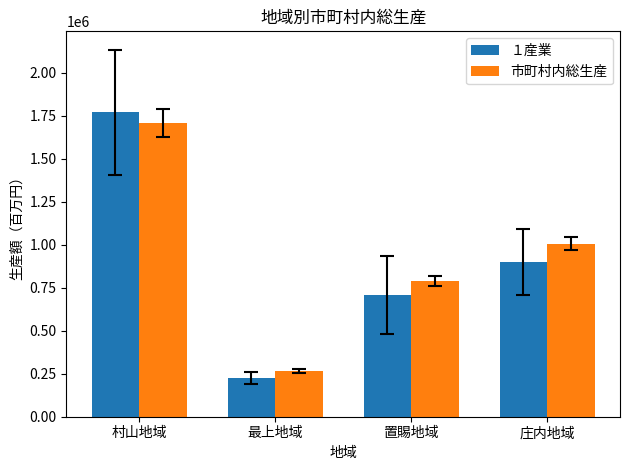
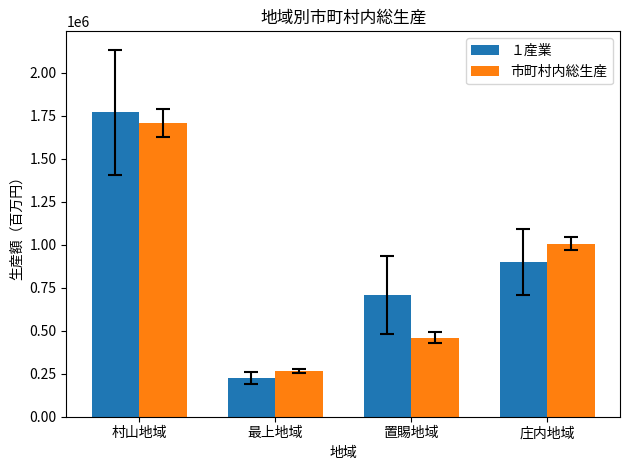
  {
    "市町村内総生産": {
      "村山地域": 1710000,
      "最上地域": 270000,
-     "置賜地域": 790000,
+     "置賜地域": 460000,
      "庄内地域": 1010000
    }
  }
